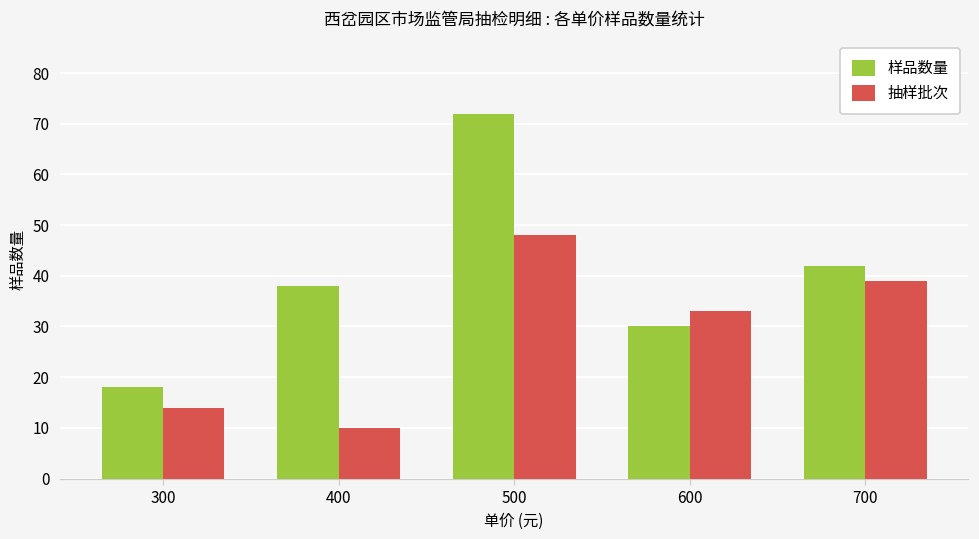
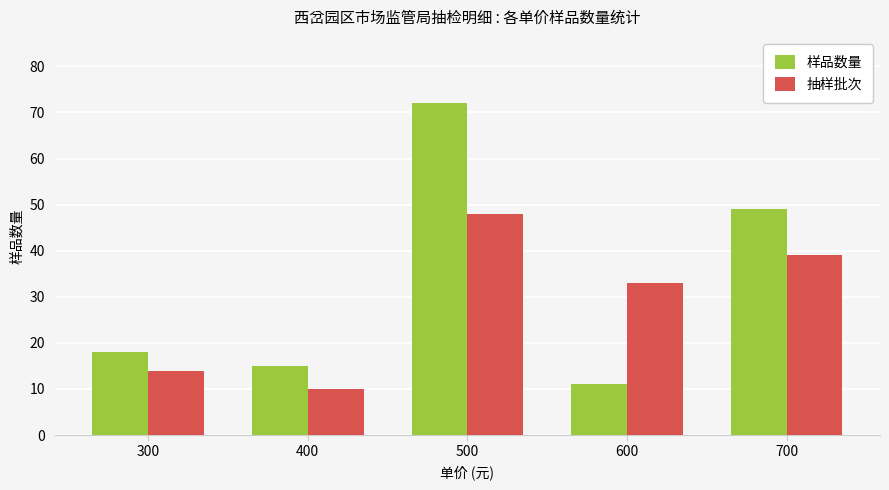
  {
    "样品数量": {
      "300": 18,
-     "400": 38,
+     "400": 15,
      "500": 72,
-     "600": 30,
-     "700": 42
+     "600": 11,
+     "700": 49
    },
    "抽样批次": {
      "300": 14,
      "400": 10,
      "500": 48,
      "600": 33,
      "700": 39
    }
  }
